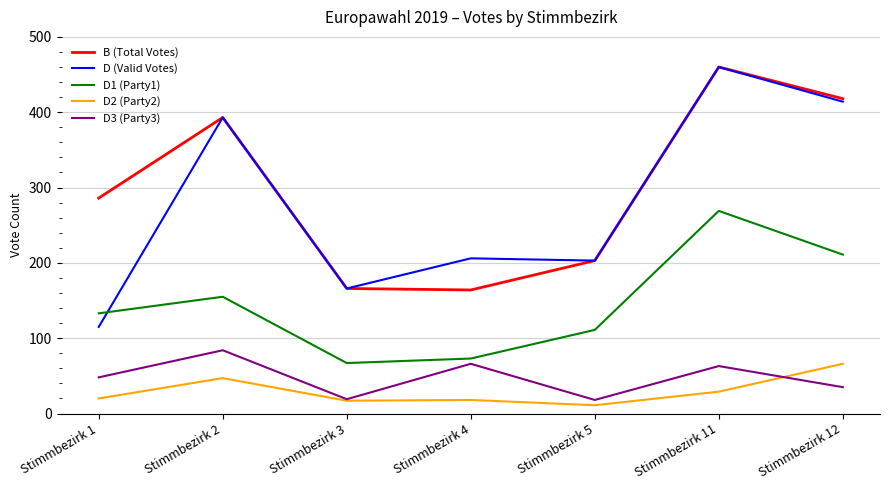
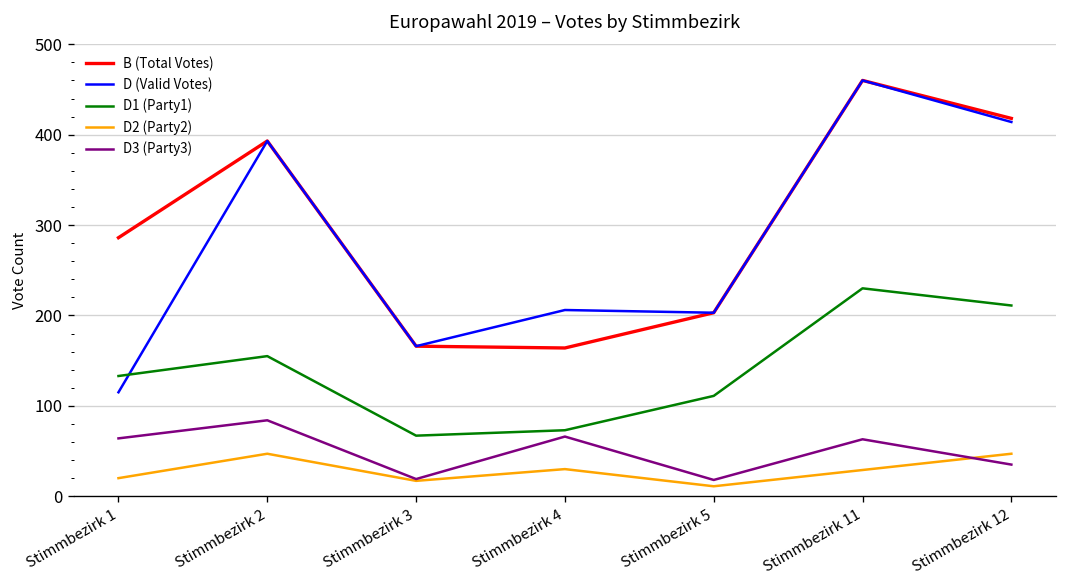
  {
    "B (Total Votes)": {
      "Stimmbezirk 1": 290,
      "Stimmbezirk 4": 160,
      "Stimmbezirk 12": 420
    },
    "D (Valid Votes)": {
      "Stimmbezirk 1": 120,
      "Stimmbezirk 4": 210,
      "Stimmbezirk 12": 410
    },
    "D1 (Party1)": {
      "Stimmbezirk 1": 130,
      "Stimmbezirk 2": 160,
      "Stimmbezirk 3": 70,
      "Stimmbezirk 4": 70,
      "Stimmbezirk 5": 110,
-     "Stimmbezirk 11": 270,
+     "Stimmbezirk 11": 230,
      "Stimmbezirk 12": 210
    },
    "D2 (Party2)": {
      "Stimmbezirk 1": 20,
      "Stimmbezirk 2": 50,
-     "Stimmbezirk 4": 20,
+     "Stimmbezirk 4": 30,
      "Stimmbezirk 5": 10,
      "Stimmbezirk 11": 30,
-     "Stimmbezirk 12": 70
+     "Stimmbezirk 12": 50
    },
    "D3 (Party3)": {
-     "Stimmbezirk 1": 50,
+     "Stimmbezirk 1": 60,
      "Stimmbezirk 2": 80,
      "Stimmbezirk 4": 70,
      "Stimmbezirk 5": 20,
      "Stimmbezirk 11": 60,
      "Stimmbezirk 12": 40
    }
  }
